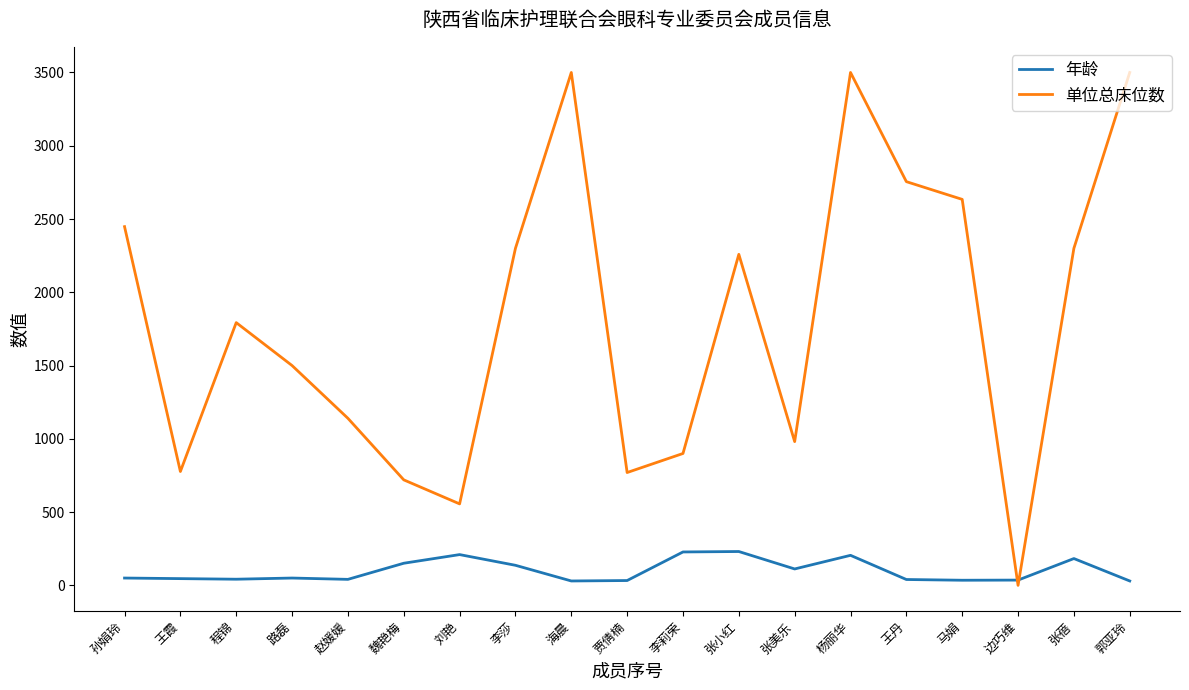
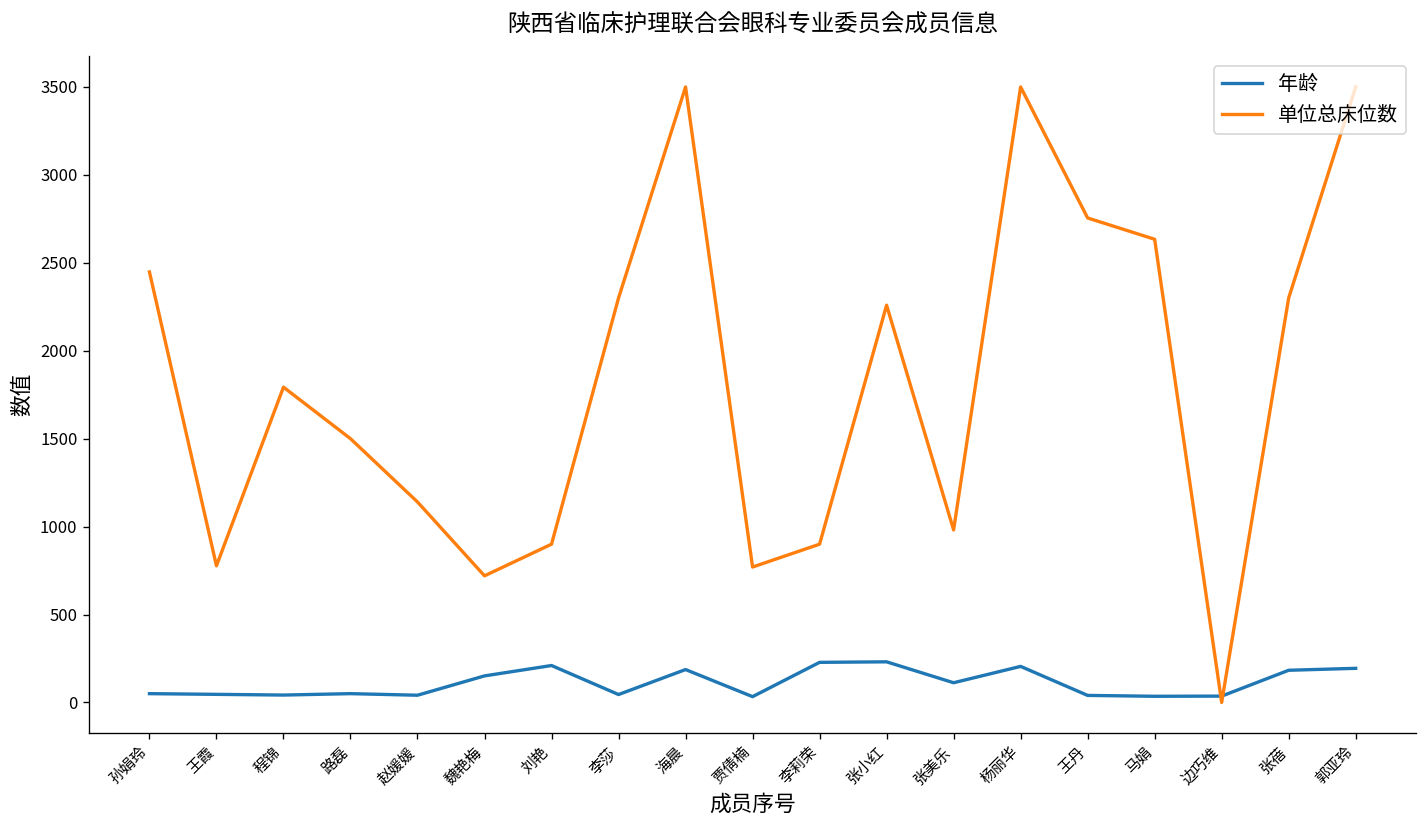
  {
    "年龄": {
      "孙娟玲": 50,
      "王霞": 50,
      "程锦": 40,
      "路磊": 50,
      "赵媛媛": 40,
      "魏艳梅": 150,
      "刘艳": 210,
-     "李莎": 140,
-     "海晨": 30,
+     "李莎": 50,
+     "海晨": 190,
      "贾倩楠": 30,
      "李莉荣": 230,
      "张小红": 230,
      "张美乐": 110,
      "杨丽华": 210,
      "王丹": 40,
      "马娟": 40,
      "边巧维": 40,
      "张蓓": 180,
-     "郭亚玲": 30
+     "郭亚玲": 190
    },
    "单位总床位数": {
      "孙娟玲": 2450,
      "王霞": 780,
      "程锦": 1790,
      "路磊": 1500,
      "赵媛媛": 1140,
      "魏艳梅": 720,
-     "刘艳": 560,
+     "刘艳": 900,
      "李莎": 2300,
      "海晨": 3500,
      "贾倩楠": 770,
      "李莉荣": 900,
      "张小红": 2260,
      "张美乐": 980,
      "杨丽华": 3500,
      "王丹": 2760,
      "马娟": 2630,
      "边巧维": 0,
      "张蓓": 2300
    }
  }
